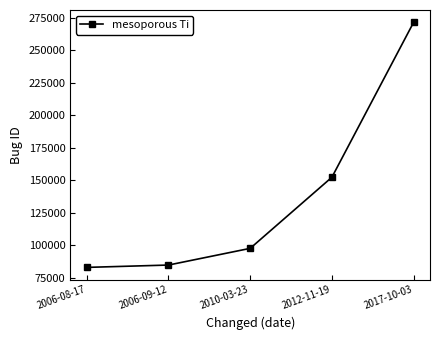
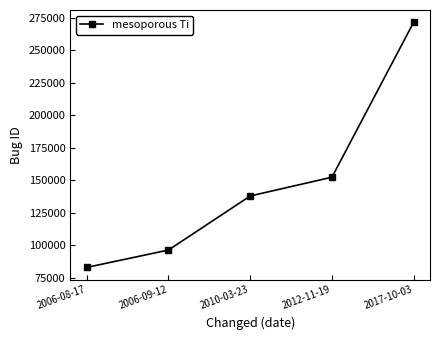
  {
    "2006-08-17": 83000,
-   "2006-09-12": 85000,
-   "2010-03-23": 98000,
+   "2006-09-12": 96000,
+   "2010-03-23": 138000,
    "2012-11-19": 152000,
    "2017-10-03": 272000
  }
